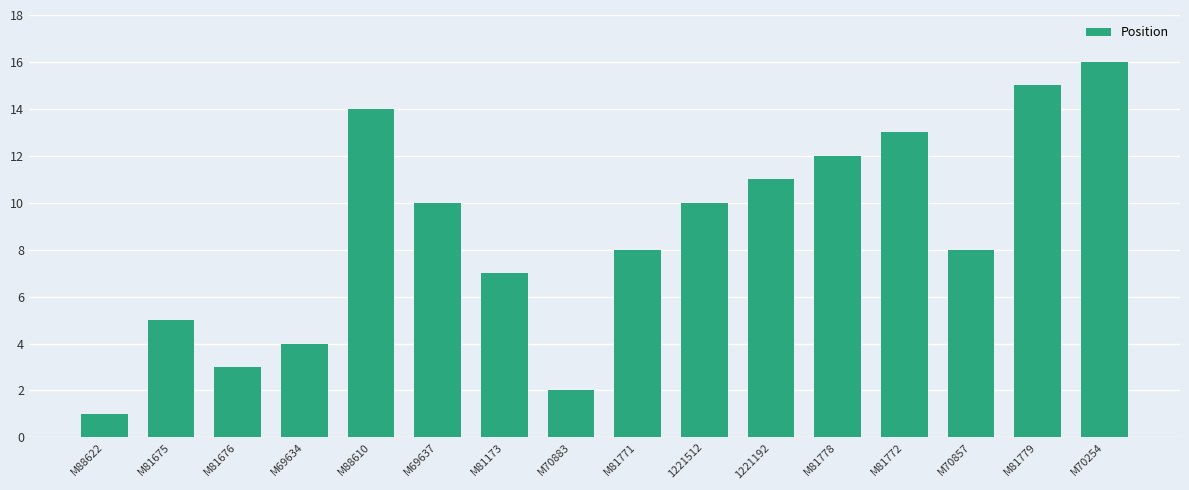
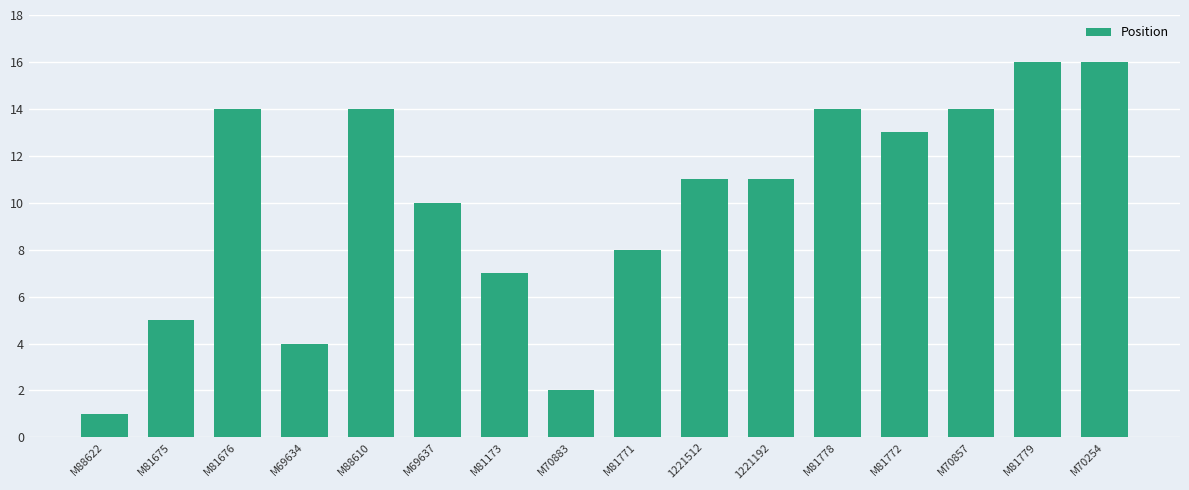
  {
    "M88622": 1,
    "M81675": 5,
-   "M81676": 3,
+   "M81676": 14,
    "M69634": 4,
    "M88610": 14,
    "M69637": 10,
    "M81173": 7,
    "M70883": 2,
    "M81771": 8,
-   "1221512": 10,
+   "1221512": 11,
    "1221192": 11,
-   "M81778": 12,
+   "M81778": 14,
    "M81772": 13,
-   "M70857": 8,
-   "M81779": 15,
+   "M70857": 14,
+   "M81779": 16,
    "M70254": 16
  }
